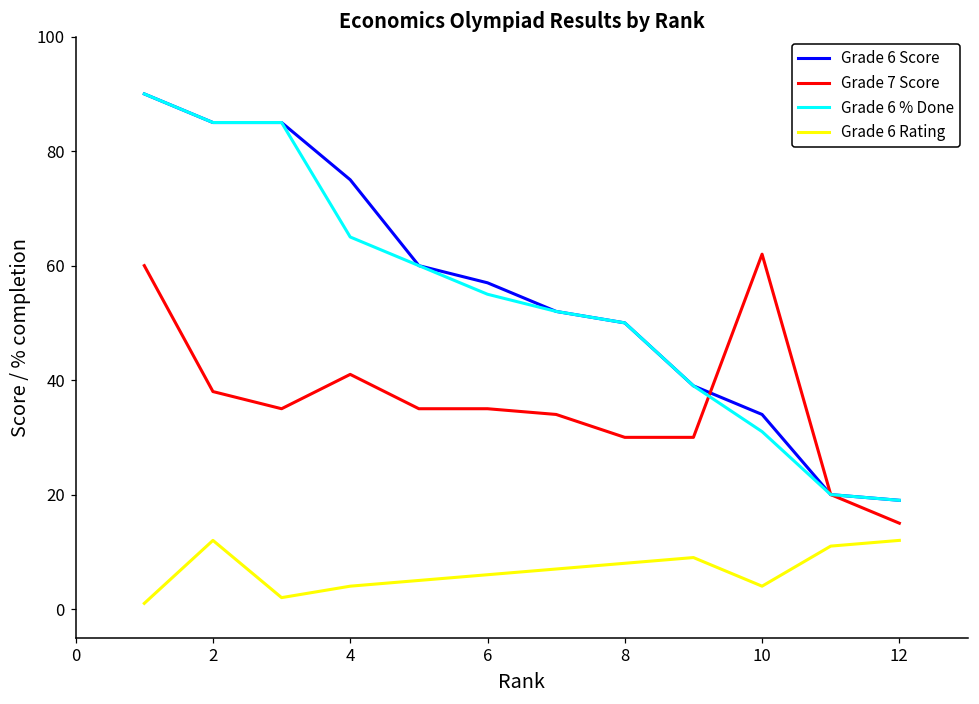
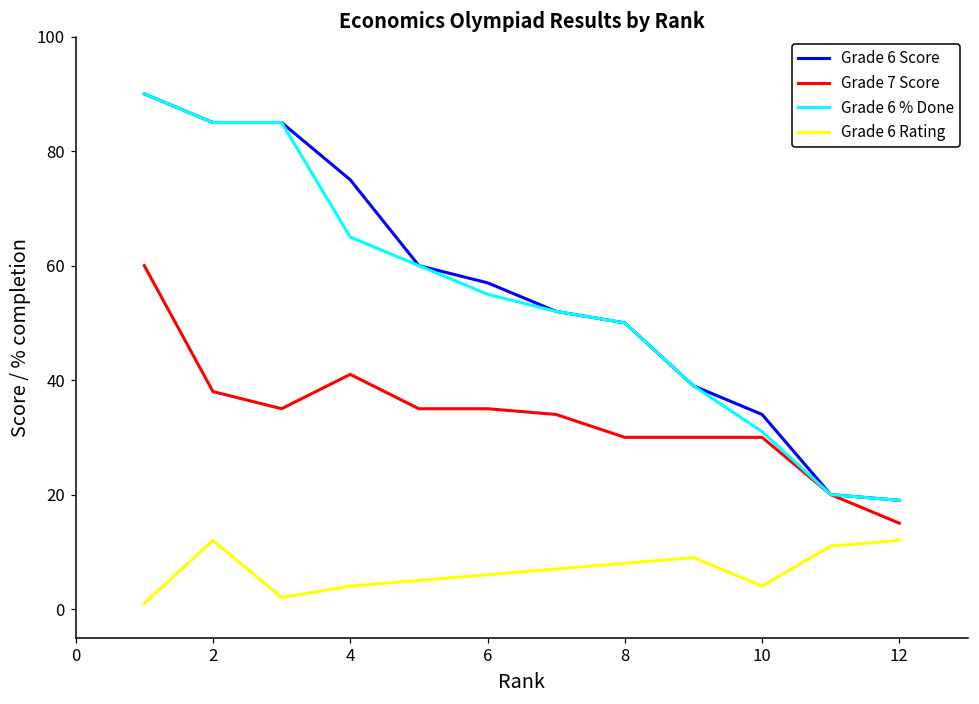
  {
    "Grade 6 Score": {
      "4": 75,
      "6": 57,
      "10": 34
    },
    "Grade 7 Score": {
      "2": 38,
      "4": 41,
      "6": 35,
      "8": 30,
-     "10": 62,
+     "10": 30,
      "12": 15
    },
    "Grade 6 % Done": {
      "4": 65,
      "6": 55,
      "10": 31
    },
    "Grade 6 Rating": {
      "2": 12,
      "4": 4,
      "6": 6,
      "8": 8,
      "10": 4,
      "12": 12
    }
  }
